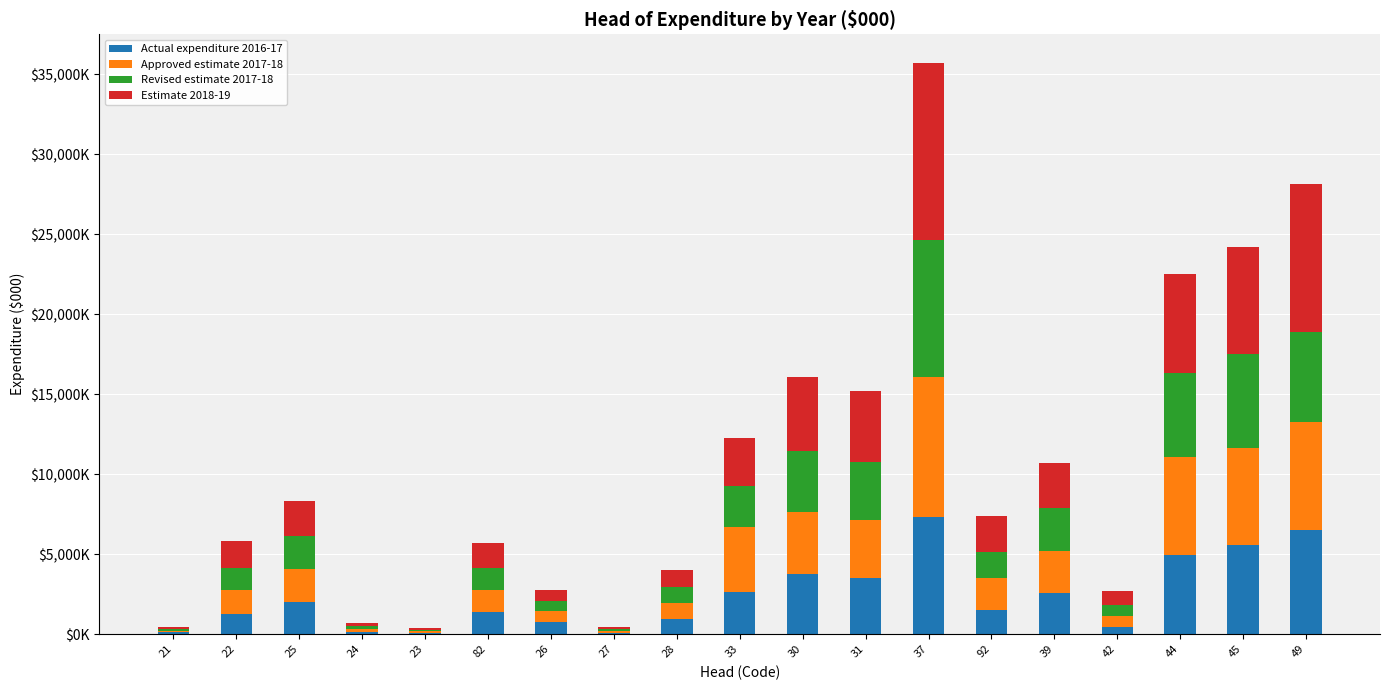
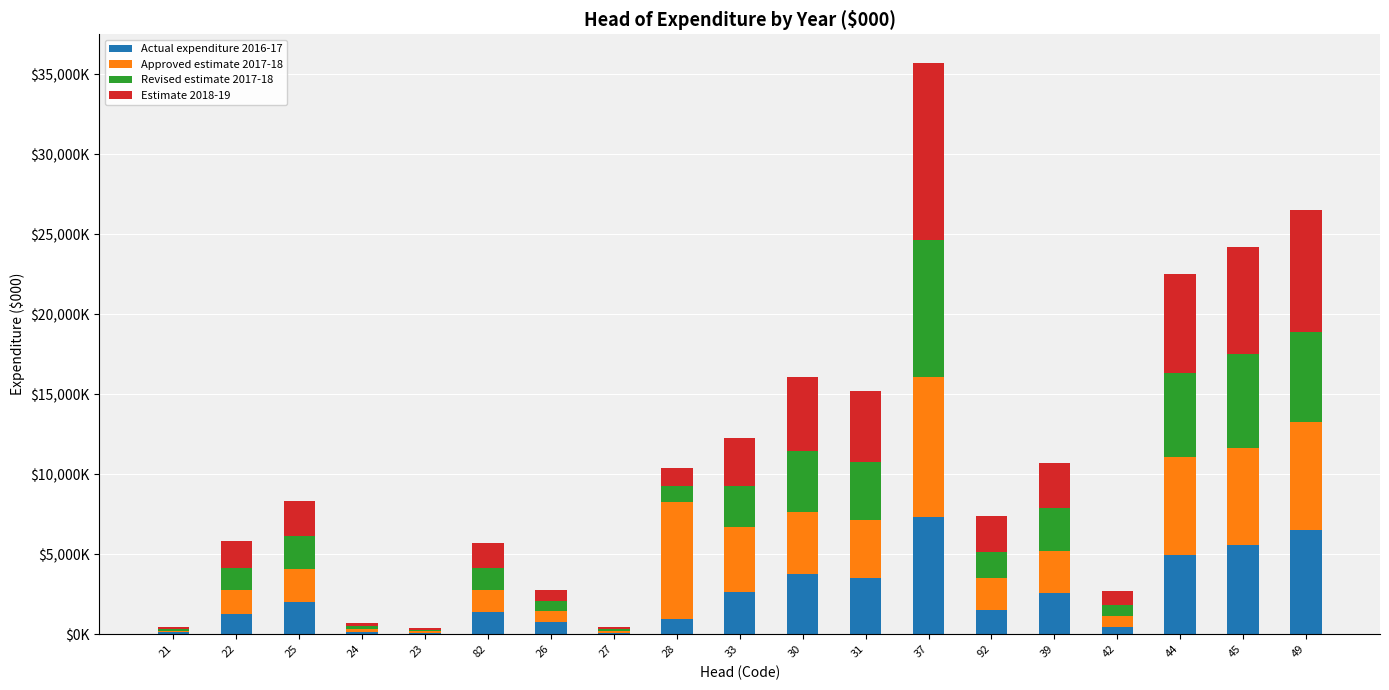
  {
    "Actual expenditure 2016-17": {
      "22": "$1,300,000",
      "25": "$2,000,000",
      "24": "$200,000",
      "82": "$1,400,000",
      "26": "$800,000",
      "28": "$1,000,000",
      "33": "$2,600,000",
      "30": "$3,800,000",
      "31": "$3,500,000",
      "37": "$7,300,000",
      "92": "$1,500,000",
      "39": "$2,600,000",
      "42": "$500,000",
      "44": "$5,000,000",
      "45": "$5,600,000",
      "49": "$6,500,000"
    },
    "Approved estimate 2017-18": {
      "22": "$1,500,000",
      "25": "$2,000,000",
      "24": "$200,000",
      "82": "$1,400,000",
      "26": "$700,000",
-     "28": "$1,000,000",
+     "28": "$7,300,000",
      "33": "$4,000,000",
      "30": "$3,800,000",
      "31": "$3,700,000",
      "37": "$8,800,000",
      "92": "$2,000,000",
      "39": "$2,600,000",
      "42": "$700,000",
      "44": "$6,100,000",
      "45": "$6,000,000",
      "49": "$6,800,000"
    },
    "Revised estimate 2017-18": {
      "22": "$1,400,000",
      "25": "$2,100,000",
      "24": "$200,000",
      "82": "$1,400,000",
      "26": "$700,000",
      "28": "$1,000,000",
      "33": "$2,600,000",
      "30": "$3,900,000",
      "31": "$3,600,000",
      "37": "$8,500,000",
      "92": "$1,600,000",
      "39": "$2,700,000",
      "42": "$700,000",
      "44": "$5,300,000",
      "45": "$5,900,000",
      "49": "$5,600,000"
    },
    "Estimate 2018-19": {
      "22": "$1,600,000",
      "25": "$2,200,000",
      "24": "$200,000",
      "82": "$1,600,000",
      "26": "$700,000",
      "28": "$1,100,000",
      "33": "$3,000,000",
      "30": "$4,600,000",
      "31": "$4,400,000",
      "37": "$11,100,000",
      "92": "$2,300,000",
      "39": "$2,800,000",
      "42": "$900,000",
      "44": "$6,200,000",
      "45": "$6,700,000",
-     "49": "$9,300,000"
+     "49": "$7,600,000"
    }
  }
